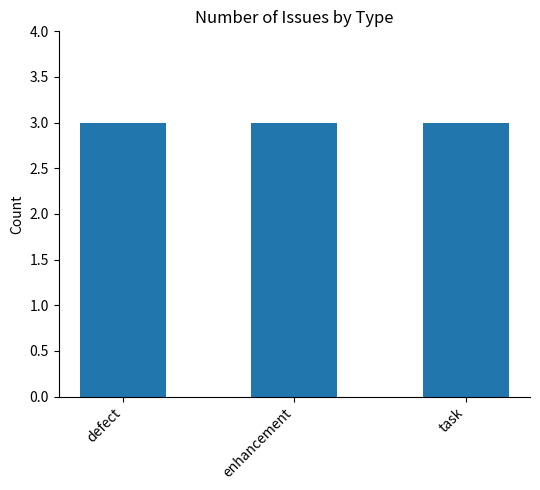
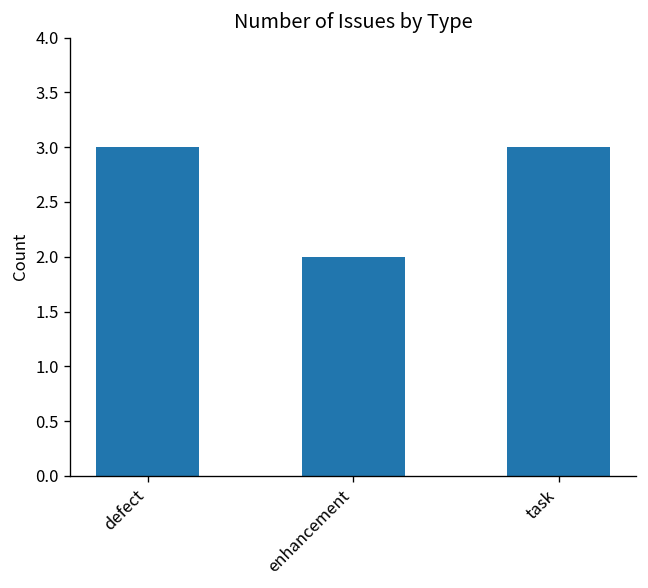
  {
    "defect": 3,
-   "enhancement": 3,
+   "enhancement": 2,
    "task": 3
  }
